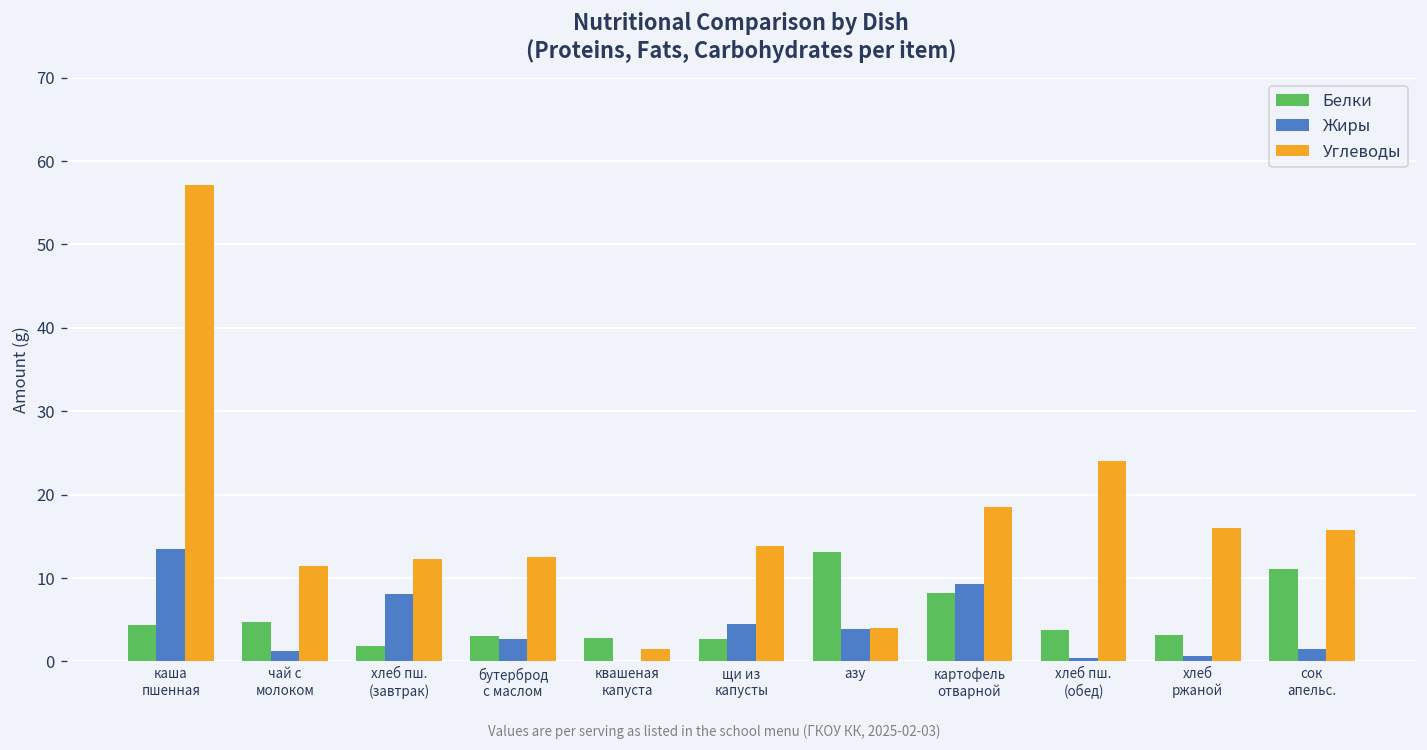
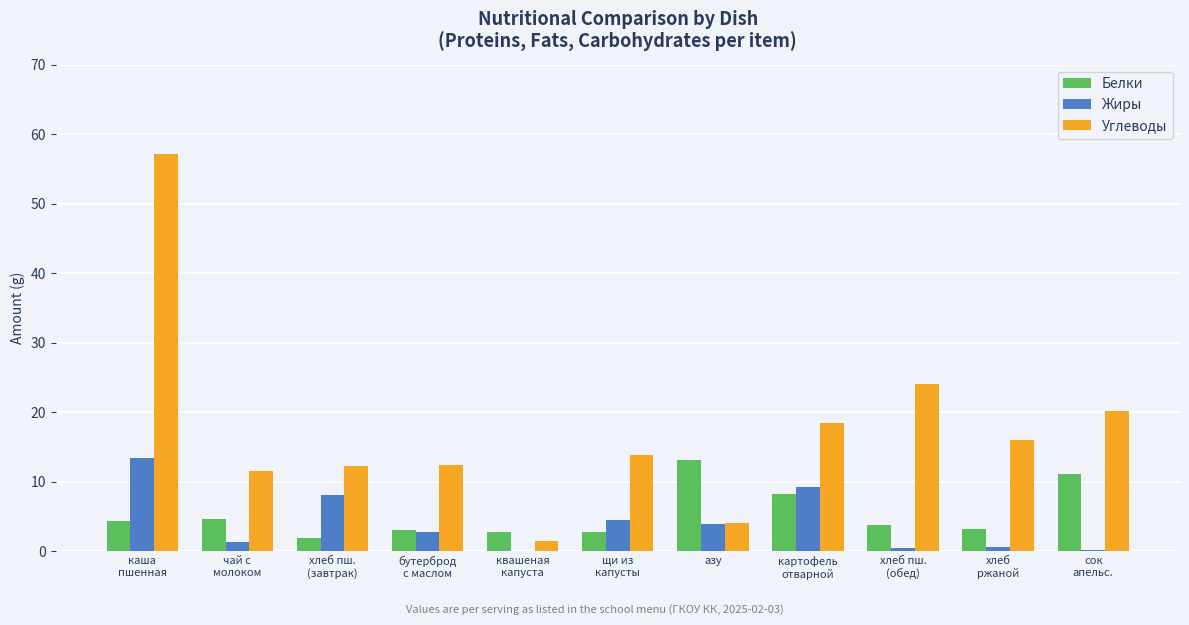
  {
    "Белки": {
      "каша пшенная": 4,
      "чай с молоком": 5,
      "хлеб пш. (завтрак)": 2,
      "бутерброд с маслом": 3,
      "квашеная капуста": 3,
      "щи из капусты": 3,
      "азу": 13,
      "картофель отварной": 8,
      "хлеб пш. (обед)": 4,
      "хлеб ржаной": 3,
      "сок апельс.": 11
    },
    "Жиры": {
      "каша пшенная": 13,
      "чай с молоком": 1,
      "хлеб пш. (завтрак)": 8,
      "бутерброд с маслом": 3,
      "щи из капусты": 5,
      "азу": 4,
      "картофель отварной": 9,
      "хлеб пш. (обед)": 0,
      "хлеб ржаной": 1,
-     "сок апельс.": 2
+     "сок апельс.": 0
    },
    "Углеводы": {
      "каша пшенная": 57,
      "чай с молоком": 12,
      "хлеб пш. (завтрак)": 12,
      "бутерброд с маслом": 12,
      "квашеная капуста": 2,
      "щи из капусты": 14,
      "азу": 4,
      "картофель отварной": 19,
      "хлеб пш. (обед)": 24,
      "хлеб ржаной": 16,
-     "сок апельс.": 16
+     "сок апельс.": 20
    }
  }
